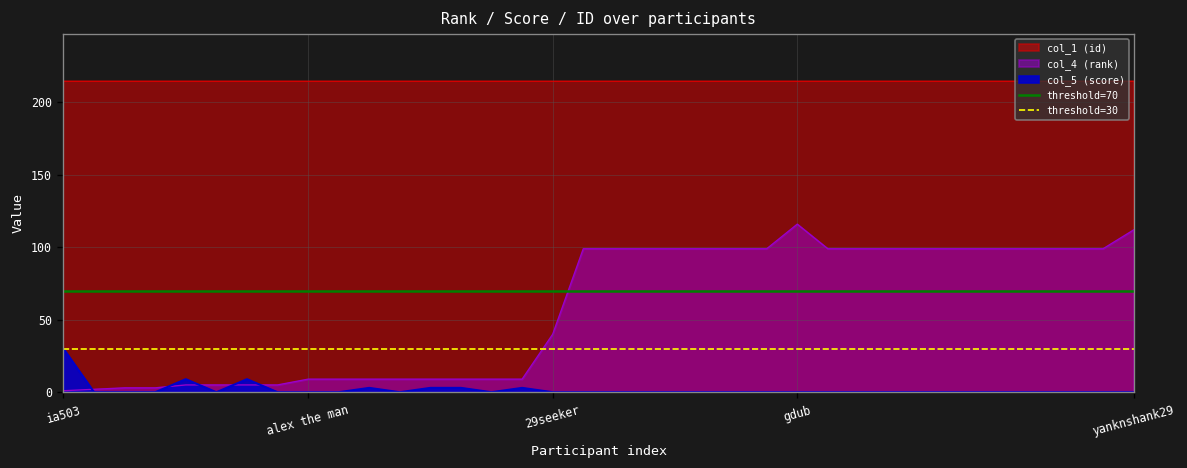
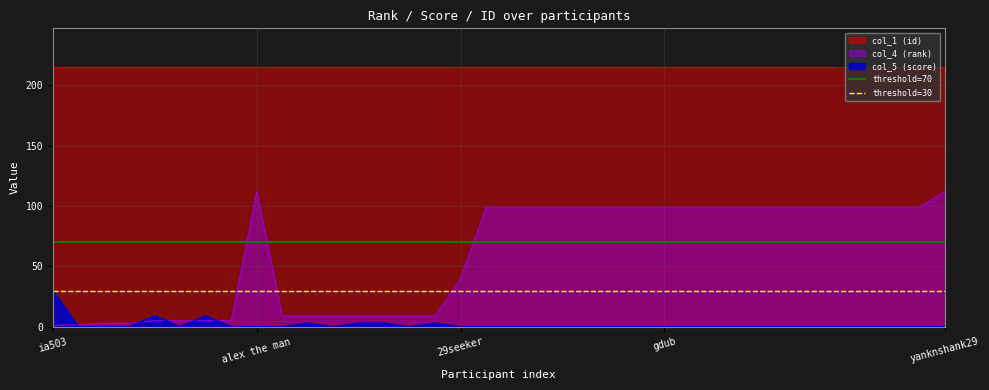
  {
    "col_1 (id)": {
      "ia503": 215,
      "alex the man": 215,
      "29seeker": 215,
      "gdub": 215,
      "yanknshank29": 215
    },
    "col_4 (rank)": {
      "ia503": 1,
-     "alex the man": 9,
+     "alex the man": 112,
      "29seeker": 40,
-     "gdub": 116,
+     "gdub": 99,
      "yanknshank29": 112
    },
    "col_5 (score)": {
      "ia503": 30,
      "alex the man": 0,
      "29seeker": 0,
      "gdub": 0,
      "yanknshank29": 0
    }
  }
